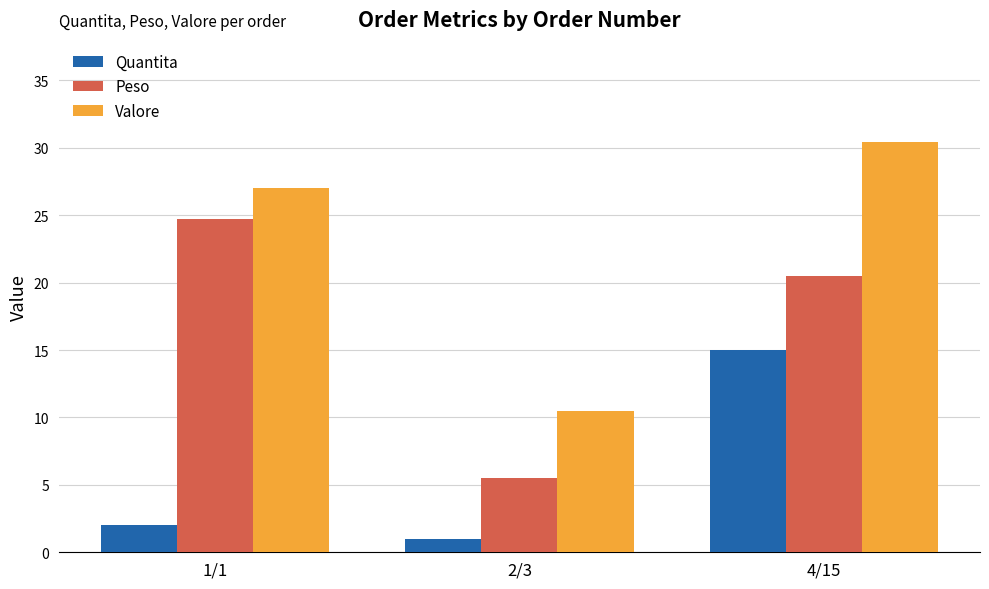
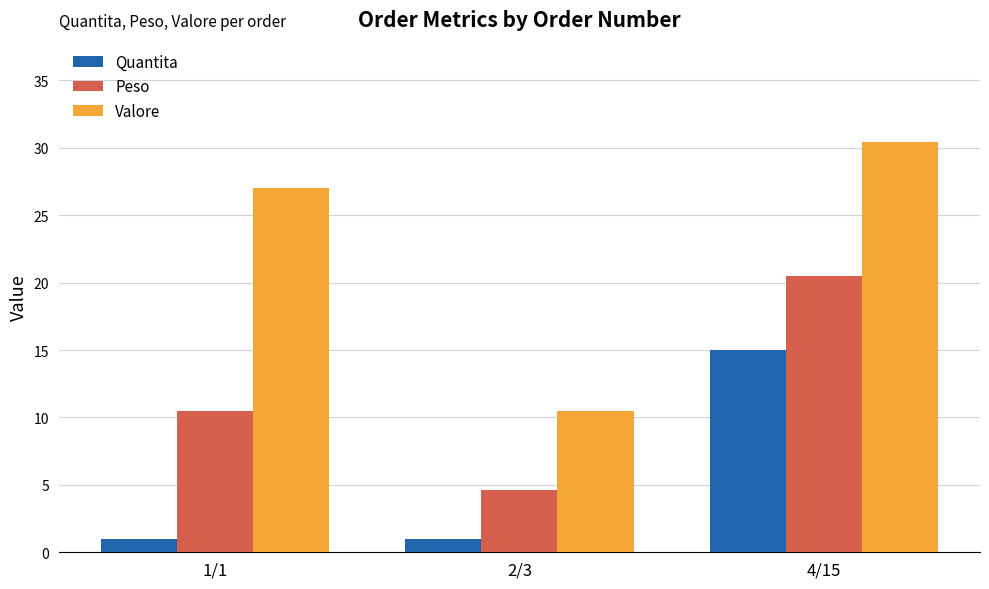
  {
    "Quantita": {
-     "1/1": 2,
+     "1/1": 1,
      "2/3": 1,
      "4/15": 15
    },
    "Peso": {
-     "1/1": 24.7,
-     "2/3": 5.5,
+     "1/1": 10.5,
+     "2/3": 4.6,
      "4/15": 20.5
    },
    "Valore": {
      "1/1": 27.0,
      "2/3": 10.5,
      "4/15": 30.4
    }
  }
